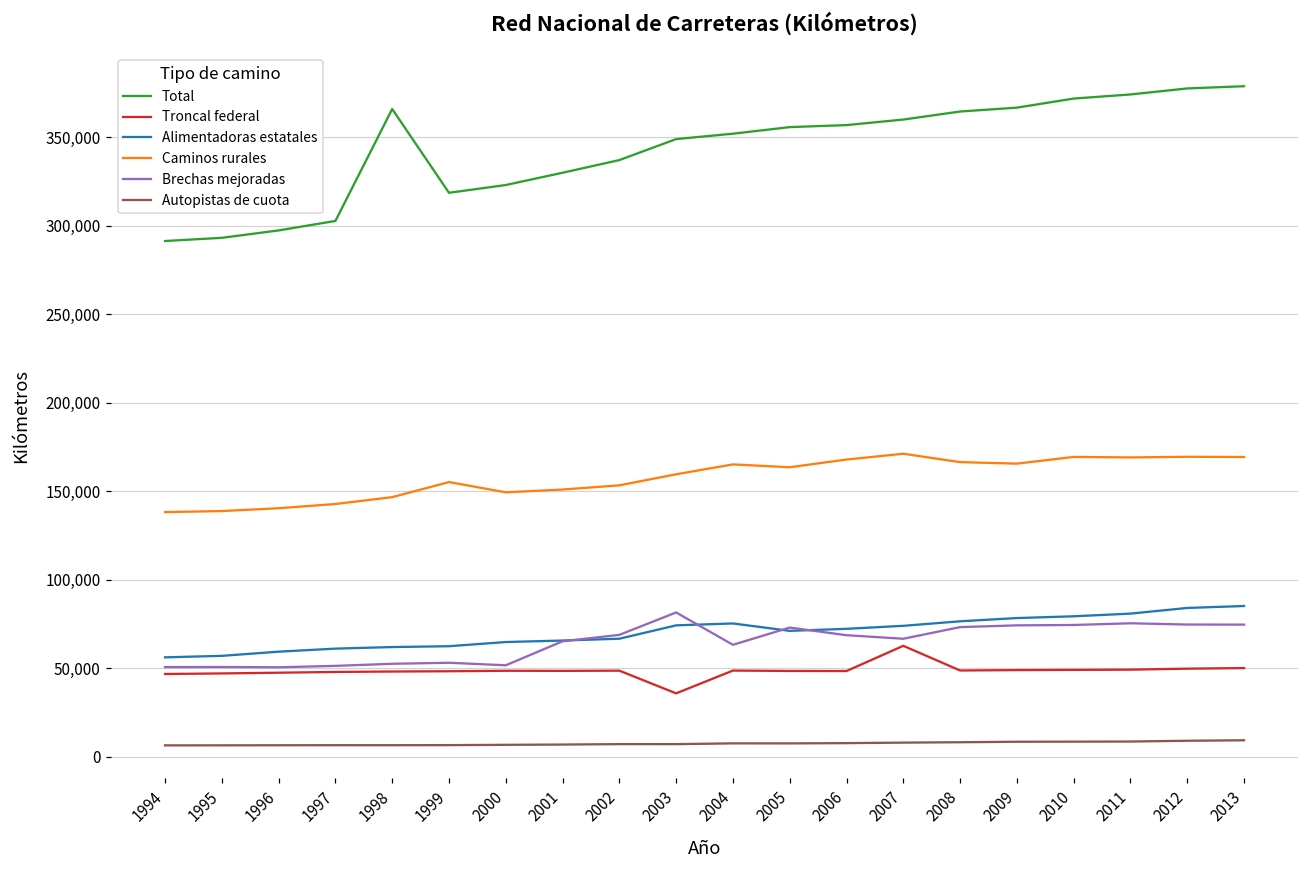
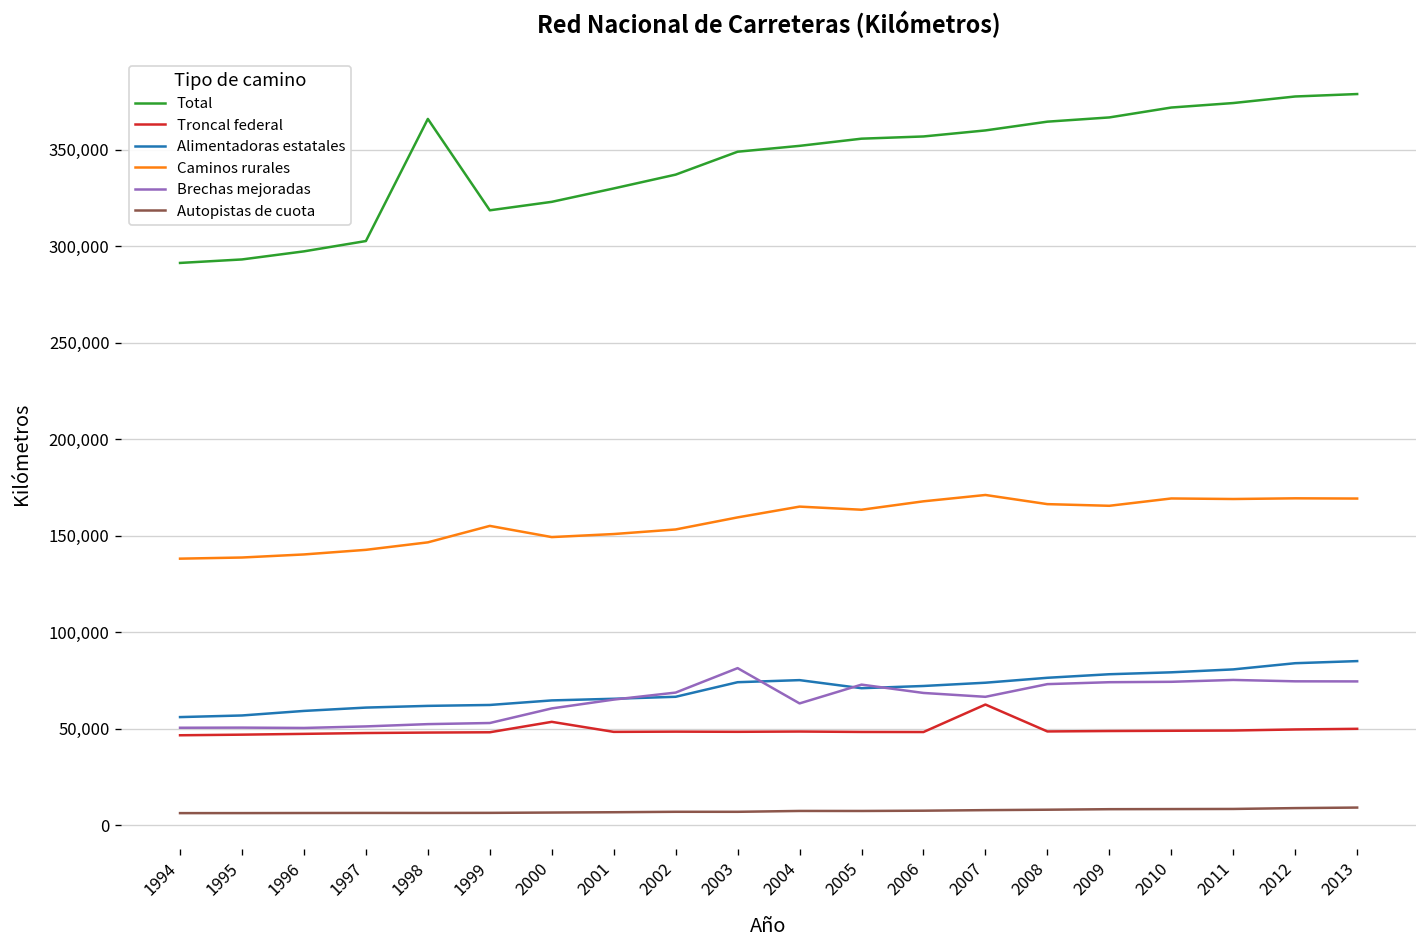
  {
    "Total": {
      "1994": "291,000",
      "1995": "293,000",
      "1996": "297,000",
      "1997": "303,000",
      "1998": "366,000",
      "1999": "319,000",
      "2000": "323,000",
      "2001": "330,000",
      "2002": "337,000",
      "2003": "349,000",
      "2004": "352,000",
      "2005": "356,000",
      "2006": "357,000",
      "2007": "360,000",
      "2008": "365,000",
      "2009": "367,000",
      "2010": "372,000",
      "2011": "374,000",
      "2012": "378,000",
      "2013": "379,000"
    },
    "Troncal federal": {
      "1994": "47,000",
      "1995": "47,000",
      "1996": "47,000",
      "1997": "48,000",
      "1998": "48,000",
      "1999": "48,000",
-     "2000": "48,000",
+     "2000": "54,000",
      "2001": "48,000",
      "2002": "49,000",
-     "2003": "36,000",
+     "2003": "48,000",
      "2004": "49,000",
      "2005": "48,000",
      "2006": "48,000",
      "2007": "63,000",
      "2008": "49,000",
      "2009": "49,000",
      "2010": "49,000",
      "2011": "49,000",
      "2012": "50,000",
      "2013": "50,000"
    },
    "Alimentadoras estatales": {
      "1994": "56,000",
      "1995": "57,000",
      "1996": "59,000",
      "1997": "61,000",
      "1998": "62,000",
      "1999": "62,000",
      "2000": "65,000",
      "2002": "67,000",
      "2003": "74,000",
      "2004": "75,000",
      "2005": "71,000",
      "2006": "72,000",
      "2007": "74,000",
      "2008": "76,000",
      "2009": "78,000",
      "2010": "79,000",
      "2011": "81,000",
      "2012": "84,000",
      "2013": "85,000"
    },
    "Caminos rurales": {
      "1994": "138,000",
      "1995": "139,000",
      "1996": "140,000",
      "1997": "143,000",
      "1998": "147,000",
      "1999": "155,000",
      "2000": "149,000",
      "2001": "151,000",
      "2002": "153,000",
      "2003": "160,000",
      "2004": "165,000",
      "2005": "164,000",
      "2006": "168,000",
      "2007": "171,000",
      "2008": "166,000",
      "2009": "166,000",
      "2010": "169,000",
      "2011": "169,000",
      "2012": "169,000",
      "2013": "169,000"
    },
    "Brechas mejoradas": {
      "1994": "51,000",
      "1995": "51,000",
      "1996": "50,000",
      "1997": "51,000",
      "1998": "52,000",
      "1999": "53,000",
-     "2000": "52,000",
+     "2000": "61,000",
      "2002": "69,000",
      "2003": "81,000",
      "2004": "63,000",
      "2005": "73,000",
      "2006": "69,000",
      "2007": "67,000",
      "2008": "73,000",
      "2009": "74,000",
      "2010": "74,000",
      "2011": "75,000",
      "2012": "75,000",
      "2013": "75,000"
    },
    "Autopistas de cuota": {
      "1994": "6,000",
      "1995": "6,000",
      "1996": "6,000",
      "1997": "6,000",
      "1998": "6,000",
      "1999": "6,000",
      "2000": "7,000",
      "2001": "7,000",
      "2002": "7,000",
      "2003": "7,000",
      "2004": "7,000",
      "2005": "7,000",
      "2006": "8,000",
      "2007": "8,000",
      "2008": "8,000",
      "2009": "8,000",
      "2010": "8,000",
      "2011": "8,000",
      "2012": "9,000",
      "2013": "9,000"
    }
  }
